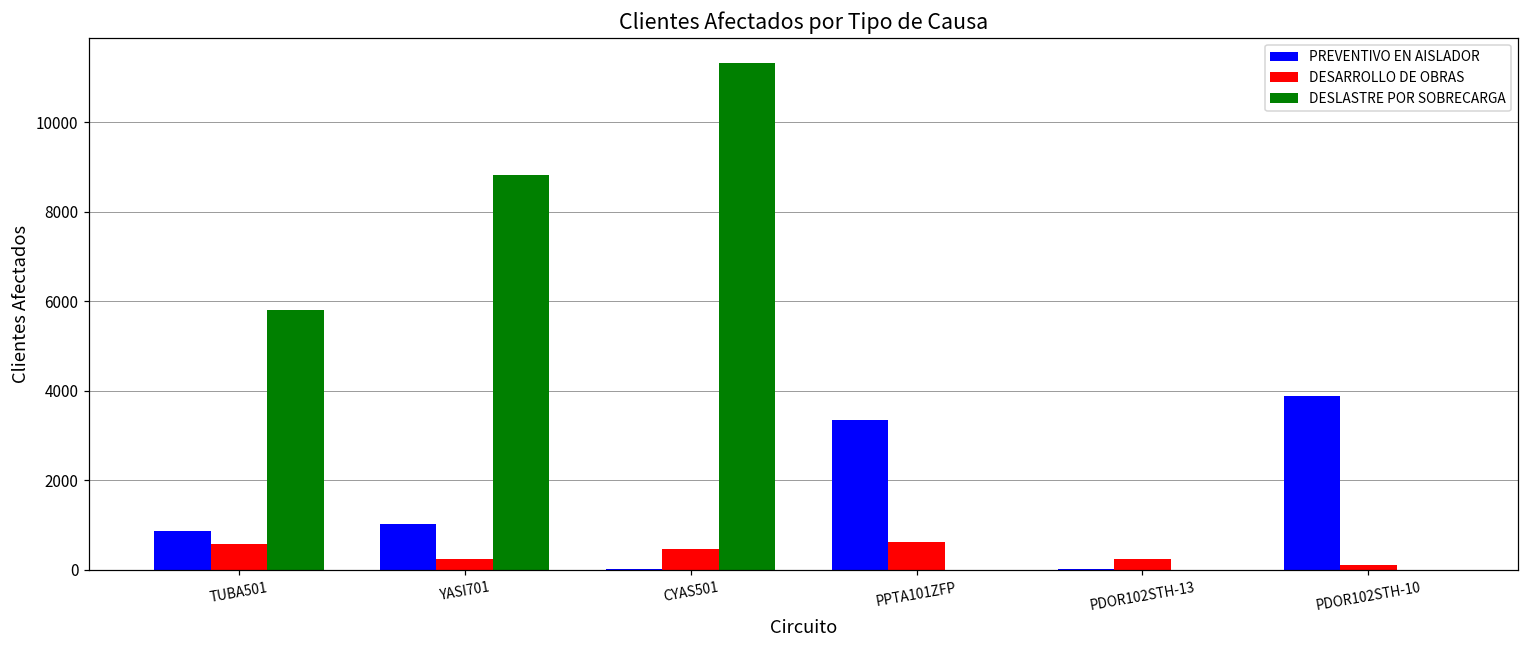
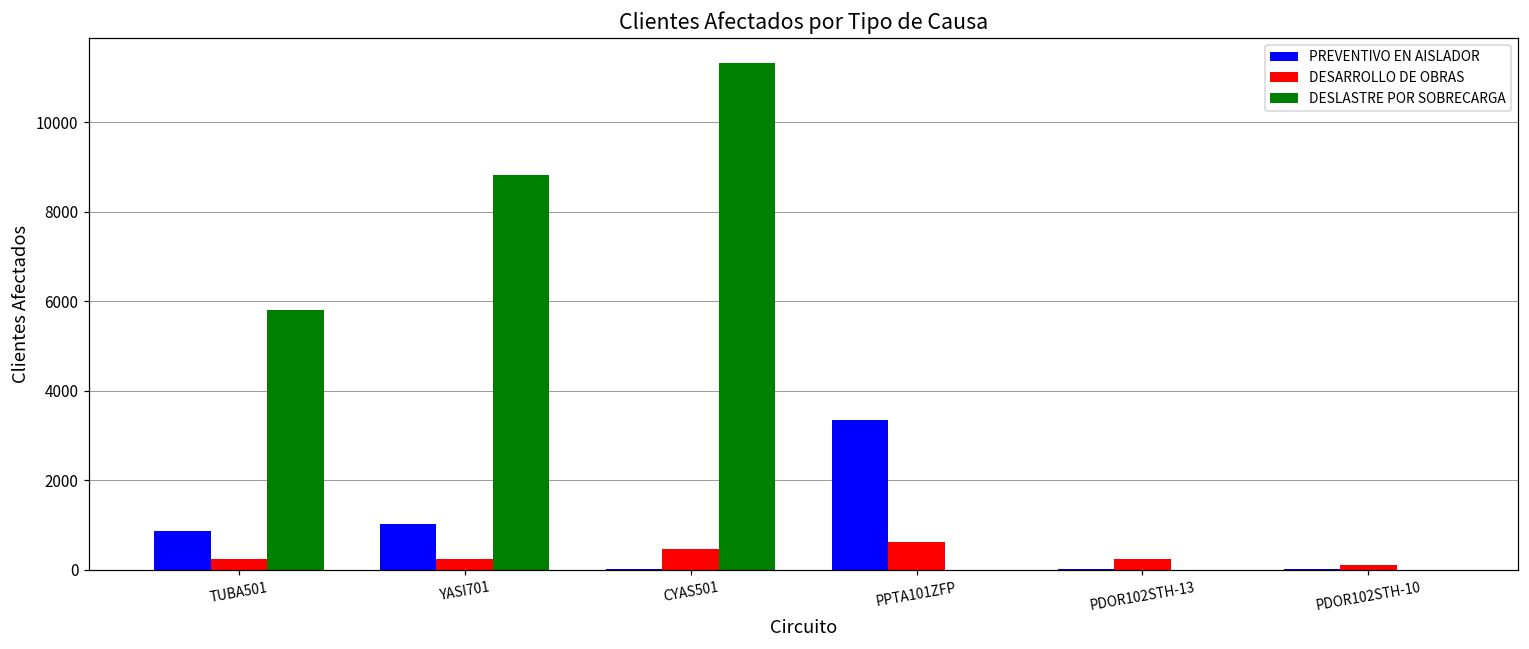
  {
    "PREVENTIVO EN AISLADOR": {
      "TUBA501": 900,
      "YASI701": 1000,
      "PPTA101ZFP": 3300,
-     "PDOR102STH-10": 3900
+     "PDOR102STH-10": 0
    },
    "DESARROLLO DE OBRAS": {
-     "TUBA501": 600,
+     "TUBA501": 200,
      "YASI701": 200,
      "CYAS501": 500,
      "PPTA101ZFP": 600,
      "PDOR102STH-13": 200,
      "PDOR102STH-10": 100
    },
    "DESLASTRE POR SOBRECARGA": {
      "TUBA501": 5800,
      "YASI701": 8800,
      "CYAS501": 11300,
      "PPTA101ZFP": 0,
      "PDOR102STH-13": 0,
      "PDOR102STH-10": 0
    }
  }
